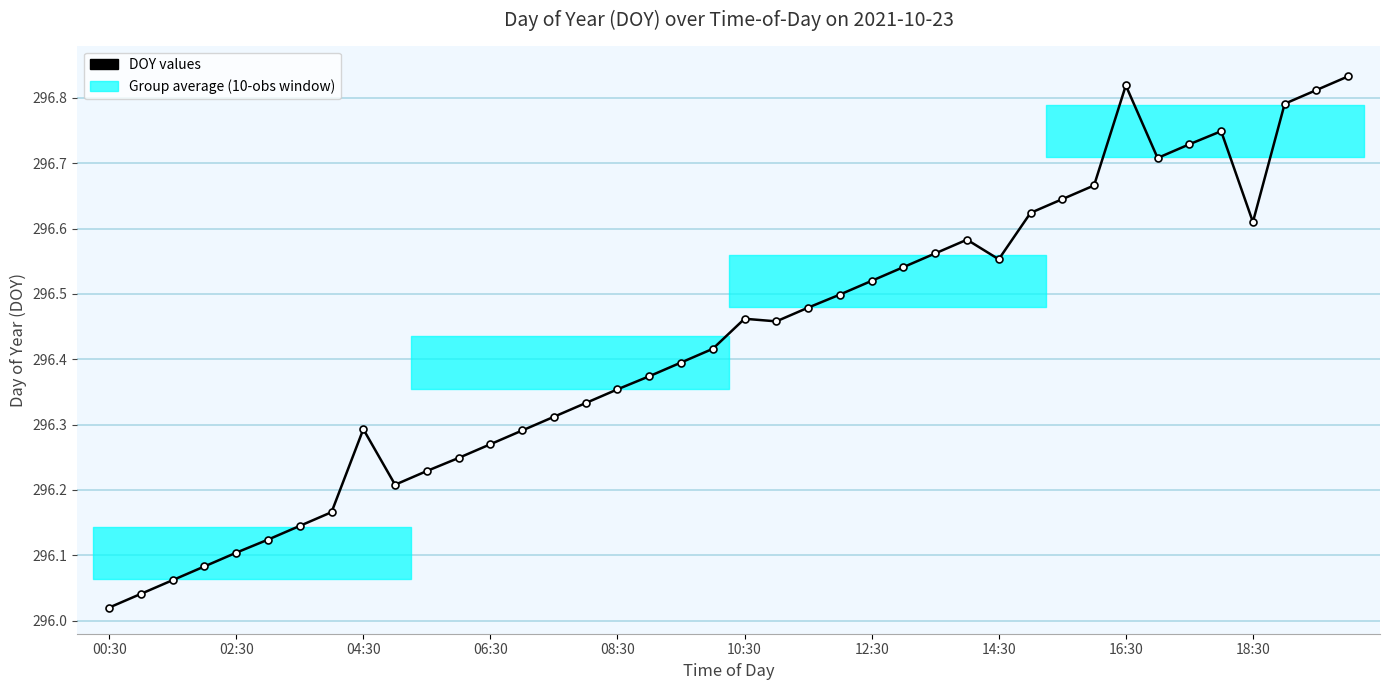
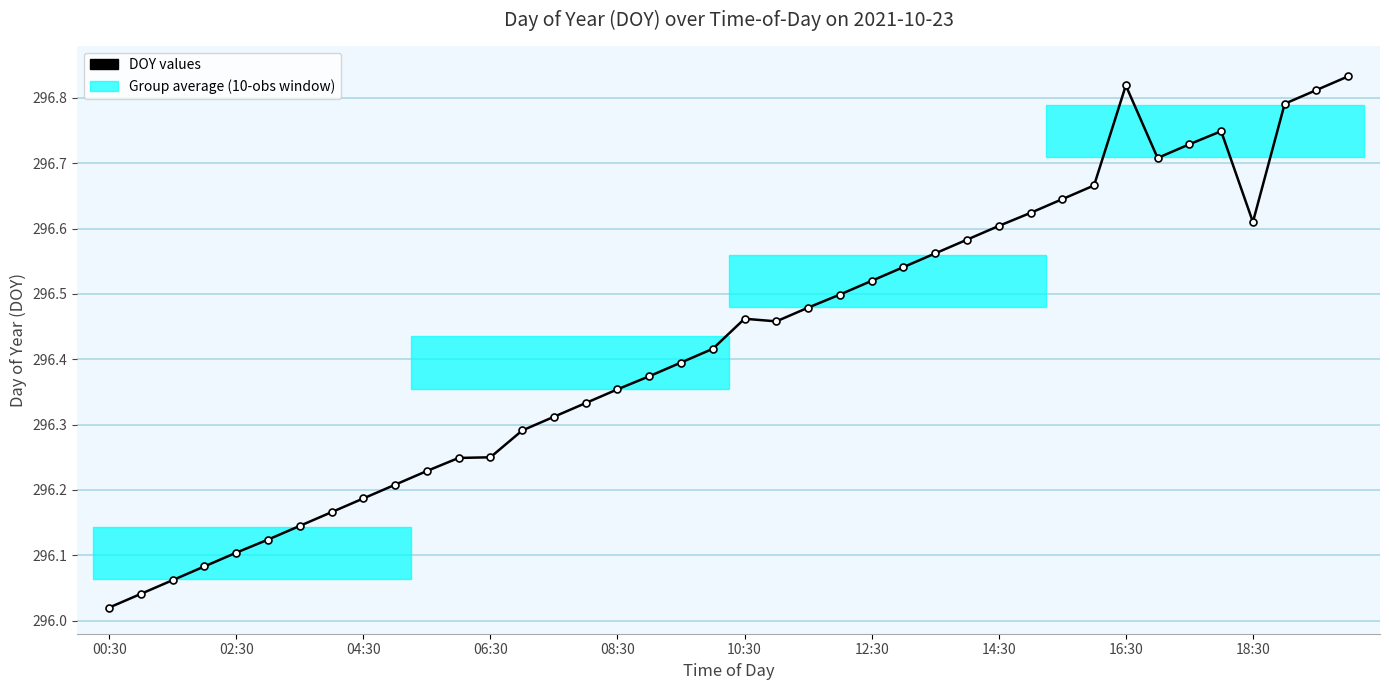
  {
    "DOY values": {
      "00:30": 296.02,
      "02:30": 296.10,
-     "04:30": 296.29,
-     "06:30": 296.27,
+     "04:30": 296.19,
+     "06:30": 296.25,
      "08:30": 296.35,
      "10:30": 296.46,
      "12:30": 296.52,
-     "14:30": 296.55,
+     "14:30": 296.60,
      "16:30": 296.82,
      "18:30": 296.61
    }
  }
